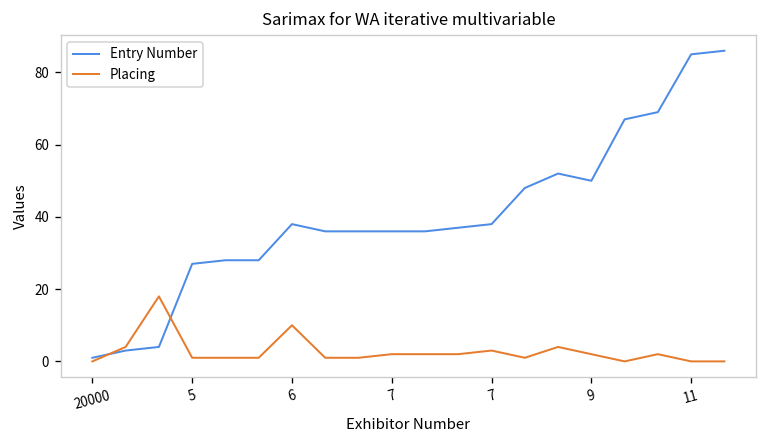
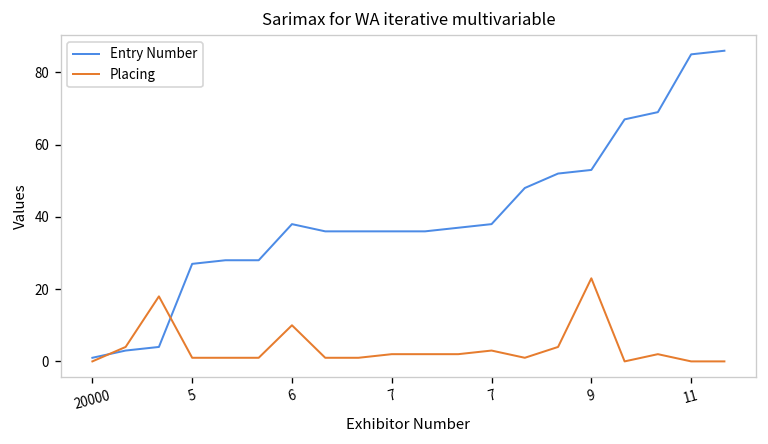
  {
    "Entry Number": {
      "20000": 1,
      "6": 38,
-     "9": 50
+     "9": 53
    },
    "Placing": {
      "20000": 0,
      "6": 10,
-     "9": 2
+     "9": 23
    }
  }
